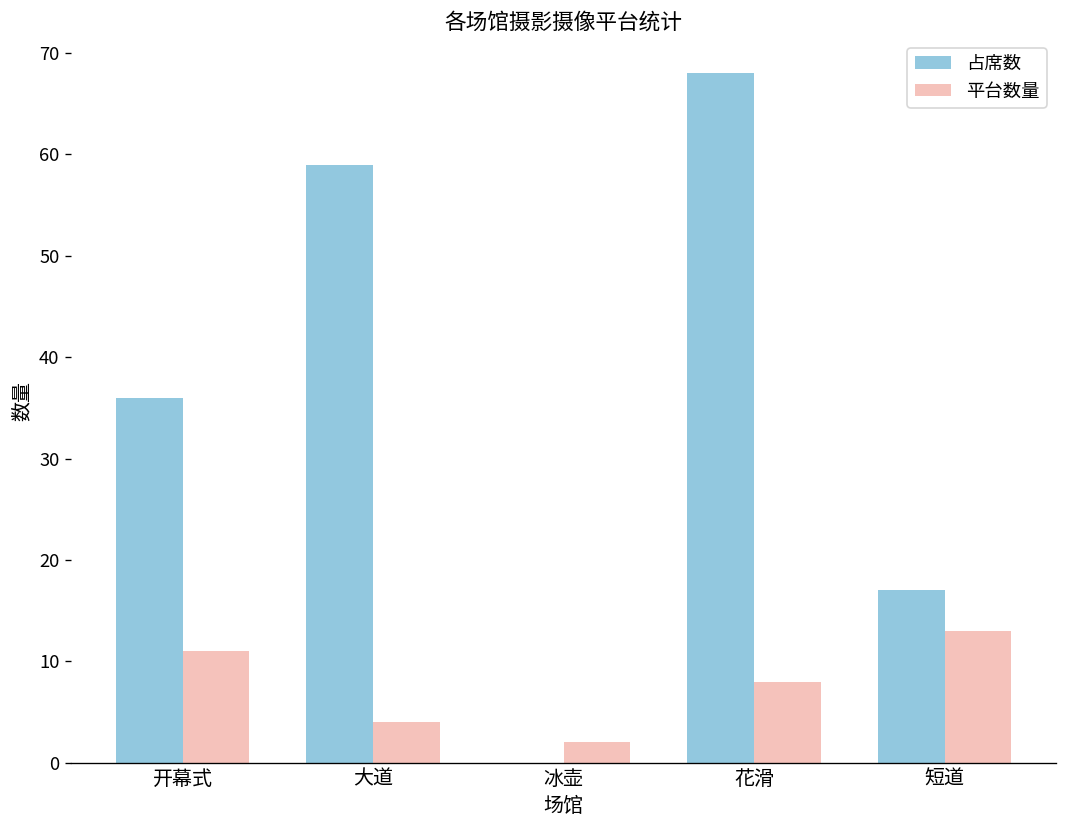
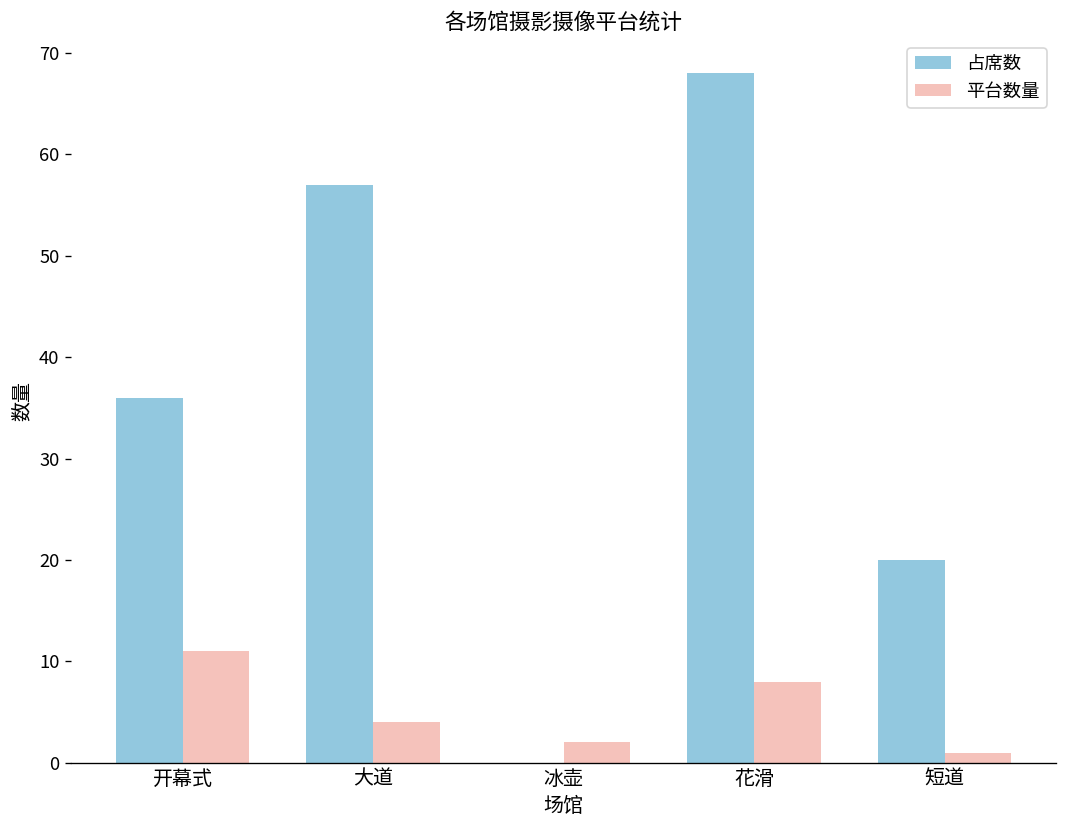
  {
    "占席数": {
      "开幕式": 36,
-     "大道": 59,
+     "大道": 57,
      "冰壶": 0,
      "花滑": 68,
-     "短道": 17
+     "短道": 20
    },
    "平台数量": {
      "开幕式": 11,
      "大道": 4,
      "冰壶": 2,
      "花滑": 8,
-     "短道": 13
+     "短道": 1
    }
  }
